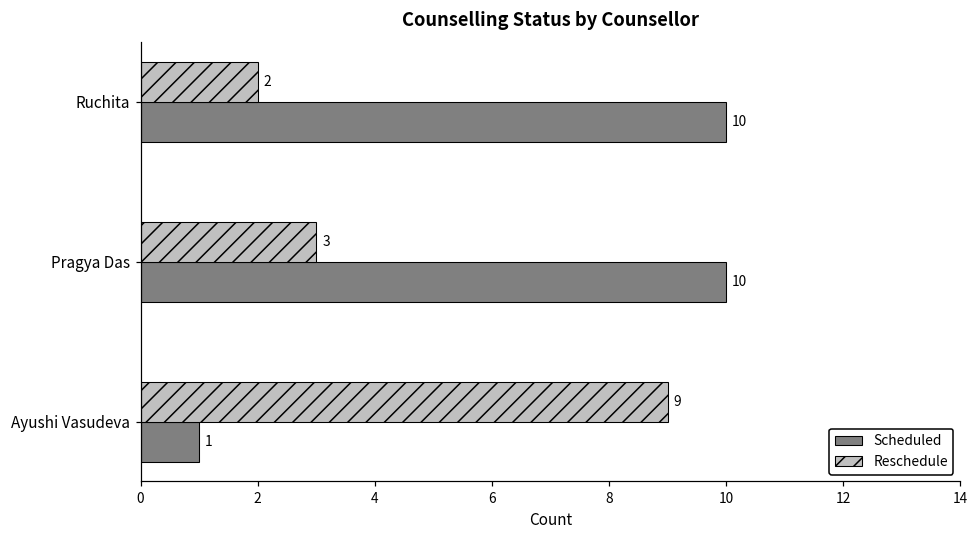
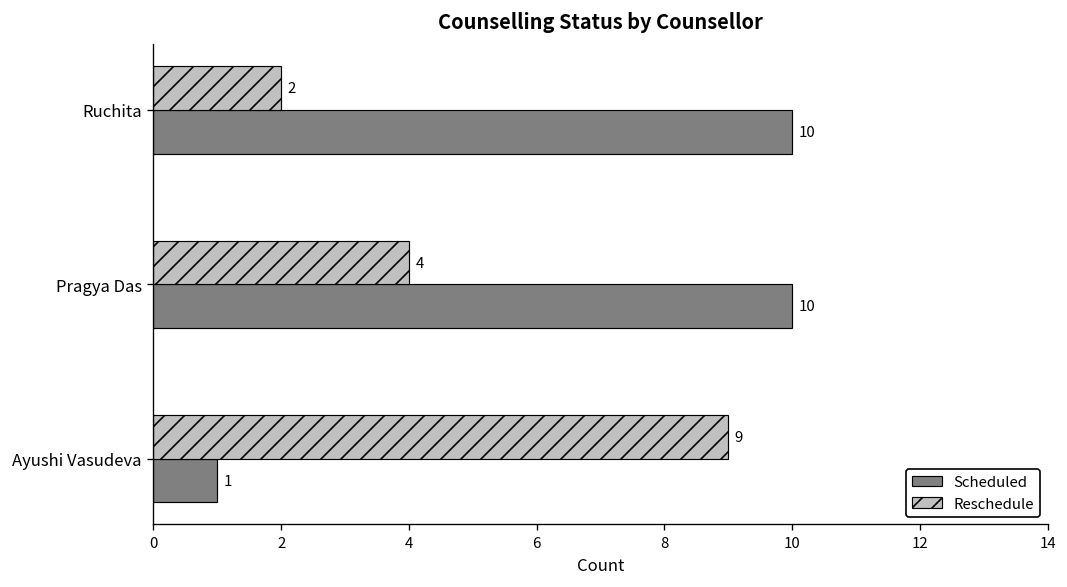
  {
    "Scheduled": {
      "Ruchita": 10,
      "Pragya Das": 10,
      "Ayushi Vasudeva": 1
    },
    "Reschedule": {
      "Ruchita": 2,
-     "Pragya Das": 3,
+     "Pragya Das": 4,
      "Ayushi Vasudeva": 9
    }
  }
